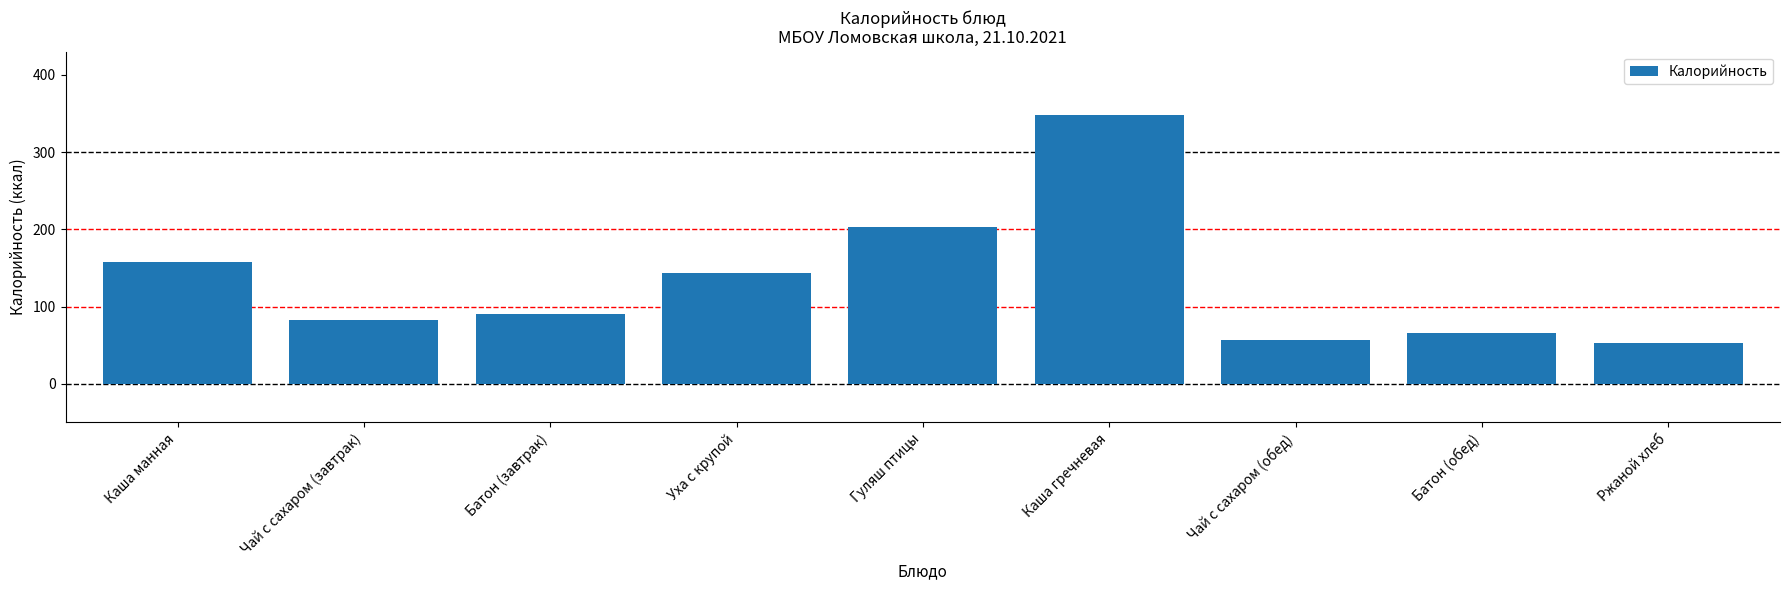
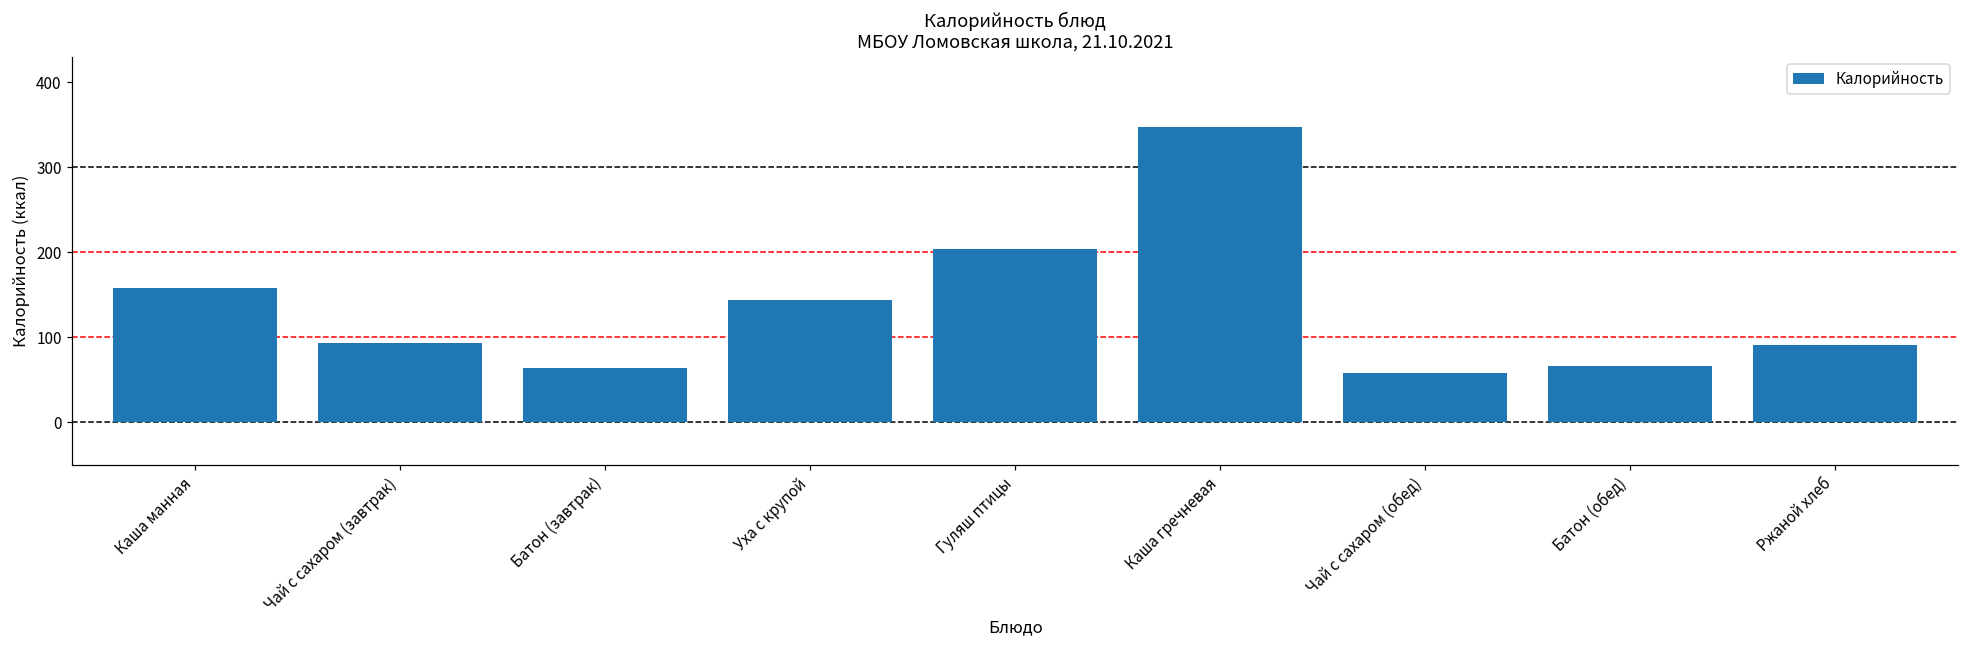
  {
    "Каша манная": 160,
-   "Чай с сахаром (завтрак)": 80,
-   "Батон (завтрак)": 90,
+   "Чай с сахаром (завтрак)": 90,
+   "Батон (завтрак)": 60,
    "Уха с крупой": 140,
    "Гуляш птицы": 200,
    "Каша гречневая": 350,
    "Чай с сахаром (обед)": 60,
    "Батон (обед)": 70,
-   "Ржаной хлеб": 50
+   "Ржаной хлеб": 90
  }
